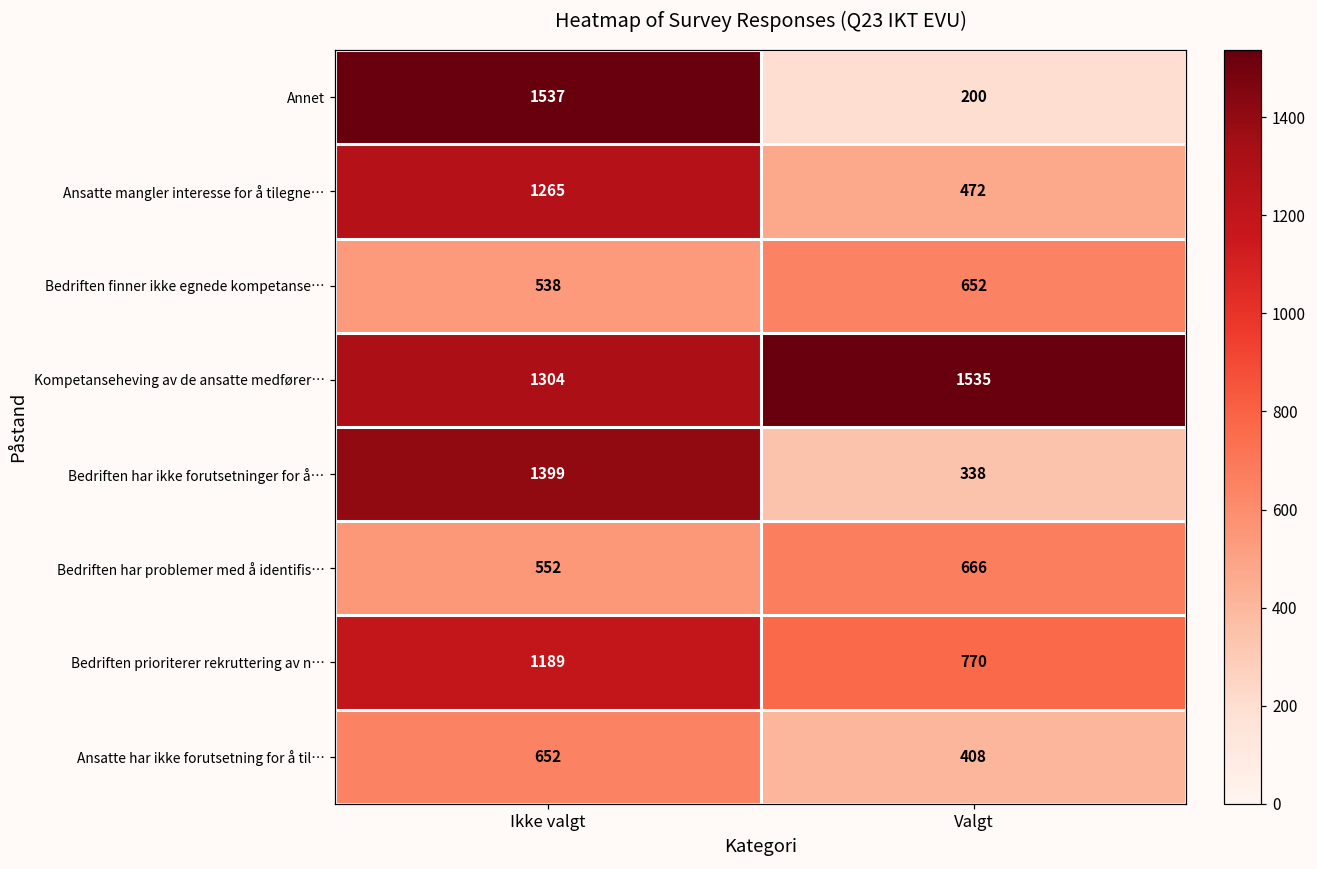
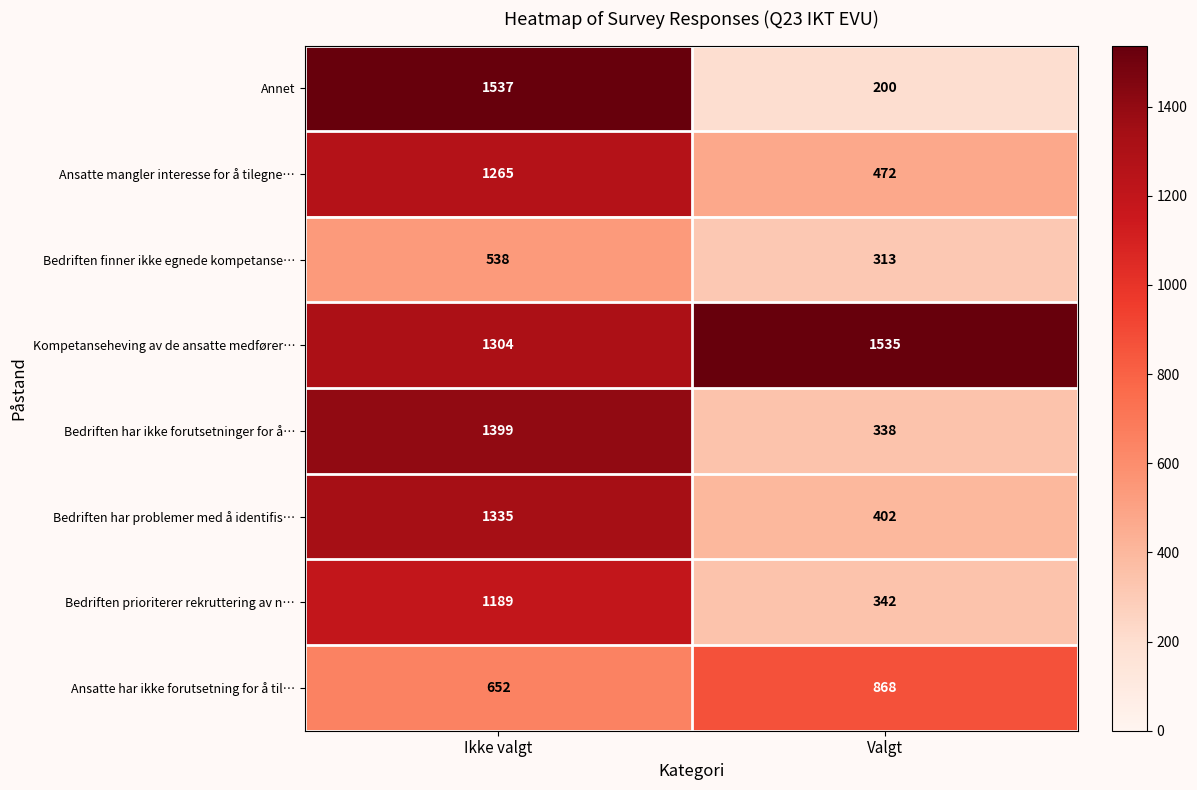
  {
    "Annet": {
      "Ikke valgt": 1537,
      "Valgt": 200
    },
    "Ansatte mangler interesse for å tilegne…": {
      "Ikke valgt": 1265,
      "Valgt": 472
    },
    "Bedriften finner ikke egnede kompetanse…": {
      "Ikke valgt": 538,
-     "Valgt": 652
+     "Valgt": 313
    },
    "Kompetanseheving av de ansatte medfører…": {
      "Ikke valgt": 1304,
      "Valgt": 1535
    },
    "Bedriften har ikke forutsetninger for å…": {
      "Ikke valgt": 1399,
      "Valgt": 338
    },
    "Bedriften har problemer med å identifis…": {
-     "Ikke valgt": 552,
-     "Valgt": 666
+     "Ikke valgt": 1335,
+     "Valgt": 402
    },
    "Bedriften prioriterer rekruttering av n…": {
      "Ikke valgt": 1189,
-     "Valgt": 770
+     "Valgt": 342
    },
    "Ansatte har ikke forutsetning for å til…": {
      "Ikke valgt": 652,
-     "Valgt": 408
+     "Valgt": 868
    }
  }
